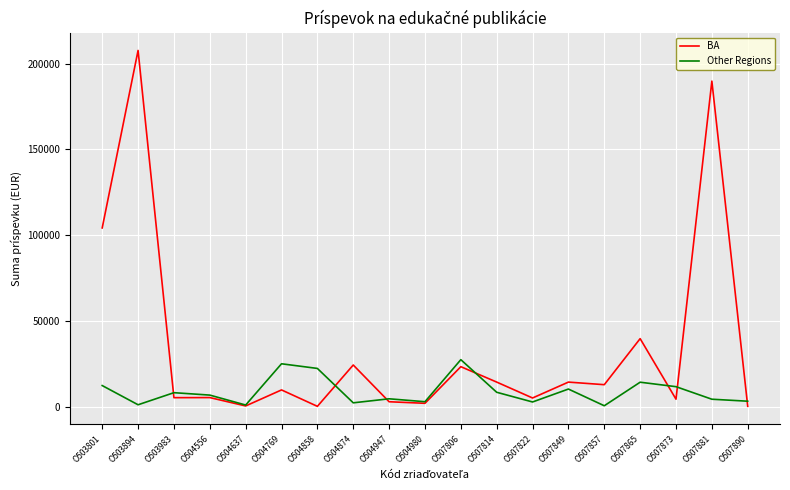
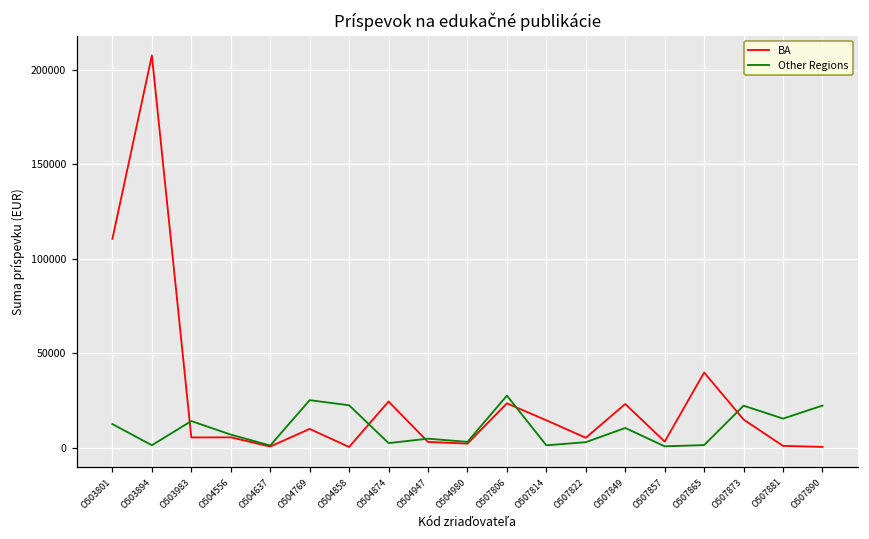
  {
    "BA": {
-     "O503801": 104000,
+     "O503801": 111000,
      "O503894": 208000,
      "O503983": 6000,
      "O504769": 10000,
      "O504858": 1000,
      "O504874": 25000,
      "O504947": 3000,
      "O507806": 24000,
      "O507814": 15000,
      "O507822": 5000,
-     "O507849": 15000,
-     "O507857": 13000,
+     "O507849": 23000,
+     "O507857": 3000,
      "O507865": 40000,
-     "O507873": 5000,
-     "O507881": 190000,
+     "O507873": 15000,
+     "O507881": 1000,
      "O507890": 1000
    },
    "Other Regions": {
      "O503801": 13000,
      "O503894": 1000,
-     "O503983": 8000,
+     "O503983": 14000,
      "O504769": 25000,
      "O504858": 23000,
      "O504874": 3000,
      "O504947": 5000,
      "O507806": 28000,
-     "O507814": 9000,
+     "O507814": 1000,
      "O507822": 3000,
      "O507849": 11000,
      "O507857": 1000,
-     "O507865": 15000,
-     "O507873": 12000,
-     "O507881": 5000,
-     "O507890": 3000
+     "O507865": 2000,
+     "O507873": 22000,
+     "O507881": 16000,
+     "O507890": 22000
    }
  }
